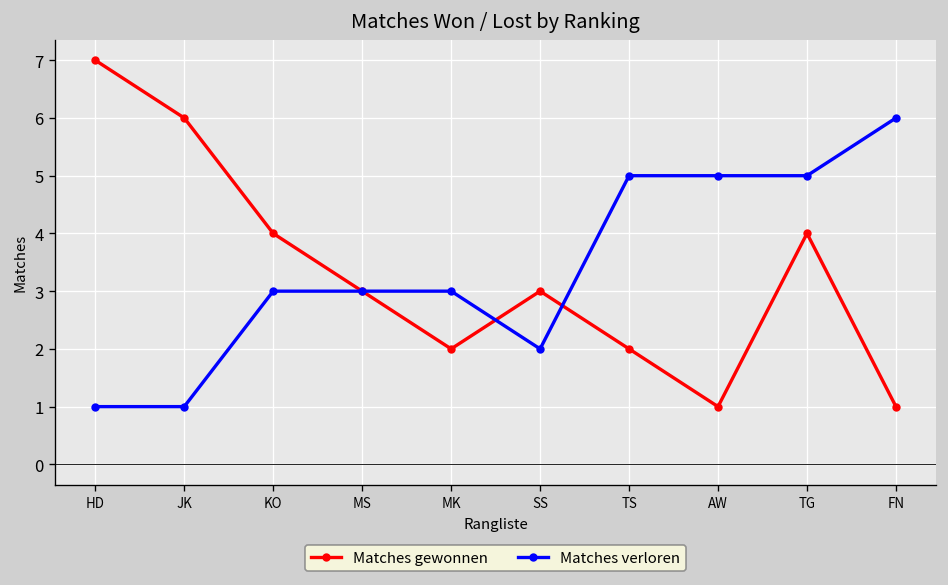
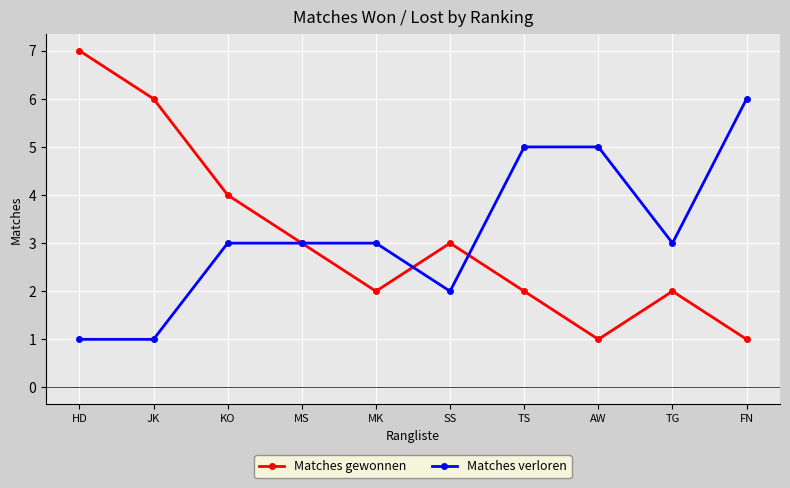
  {
    "Matches gewonnen": {
      "HD": 7,
      "JK": 6,
      "KO": 4,
      "MK": 2,
      "SS": 3,
      "TS": 2,
      "AW": 1,
-     "TG": 4,
+     "TG": 2,
      "FN": 1
    },
    "Matches verloren": {
      "HD": 1,
      "JK": 1,
      "KO": 3,
      "MK": 3,
      "SS": 2,
      "TS": 5,
      "AW": 5,
-     "TG": 5,
+     "TG": 3,
      "FN": 6
    }
  }
